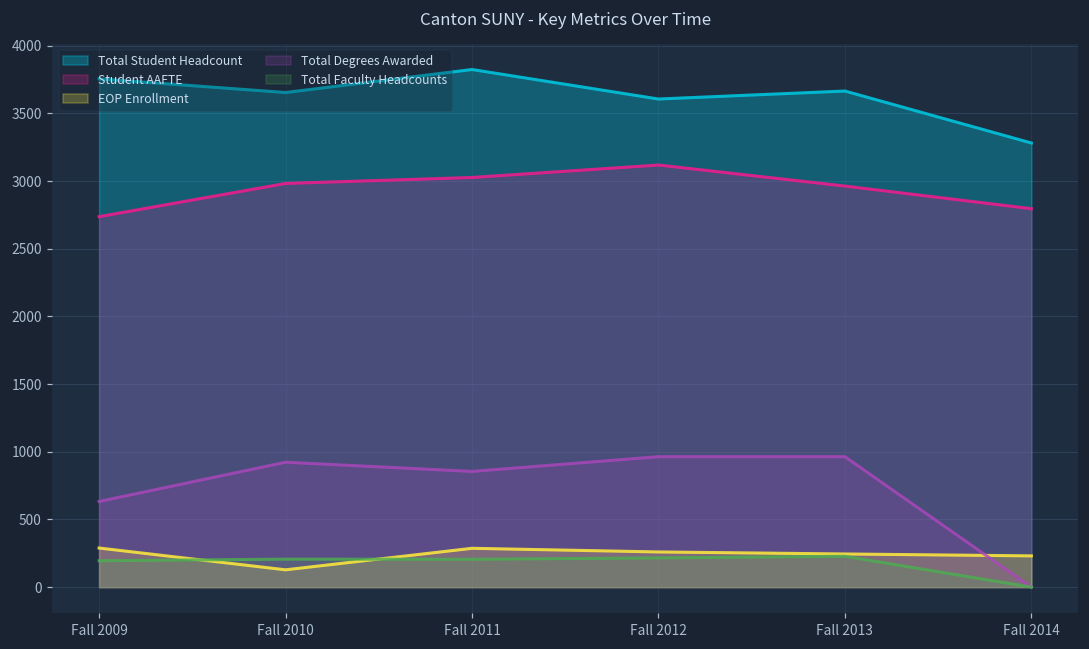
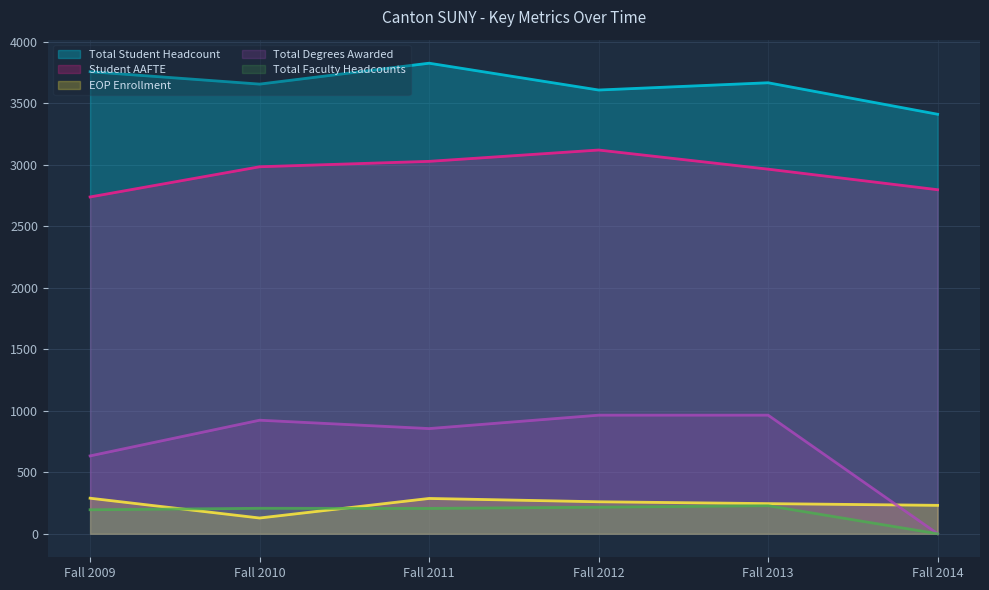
  {
    "Total Student Headcount": {
      "Fall 2011": 3830,
      "Fall 2012": 3610,
      "Fall 2013": 3670,
-     "Fall 2014": 3280
+     "Fall 2014": 3410
    },
    "EOP Enrollment": {
      "Fall 2009": 290,
      "Fall 2010": 130,
      "Fall 2011": 290,
      "Fall 2012": 260,
      "Fall 2014": 230
    }
  }
